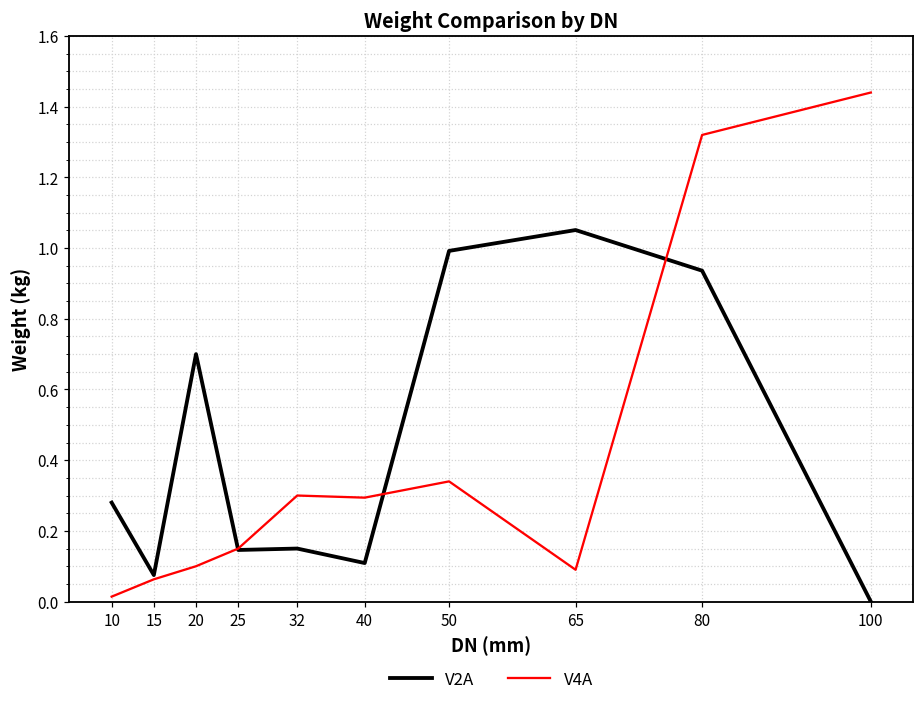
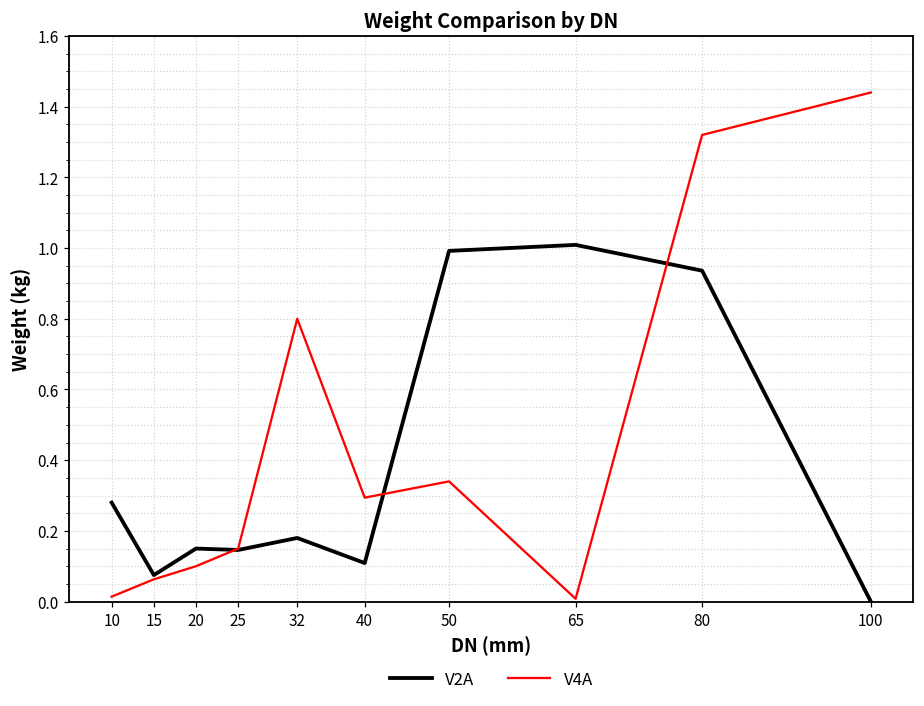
  {
    "V2A": {
      "10": 0.28,
      "15": 0.08,
-     "20": 0.70,
-     "32": 0.15,
+     "20": 0.15,
+     "32": 0.18,
      "40": 0.11,
      "50": 0.99,
-     "65": 1.05,
+     "65": 1.01,
      "80": 0.94,
      "100": 0.00
    },
    "V4A": {
      "10": 0.01,
      "15": 0.06,
      "20": 0.10,
-     "32": 0.3,
+     "32": 0.8,
      "40": 0.29,
      "50": 0.34,
-     "65": 0.09,
+     "65": 0.01,
      "80": 1.32,
      "100": 1.44
    }
  }
